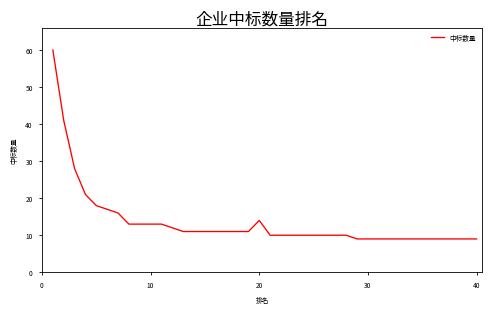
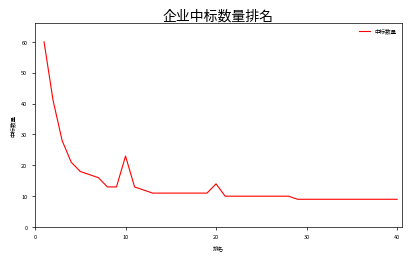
  {
-   "10": 13,
+   "10": 23,
    "20": 14,
    "30": 9,
    "40": 9
  }
